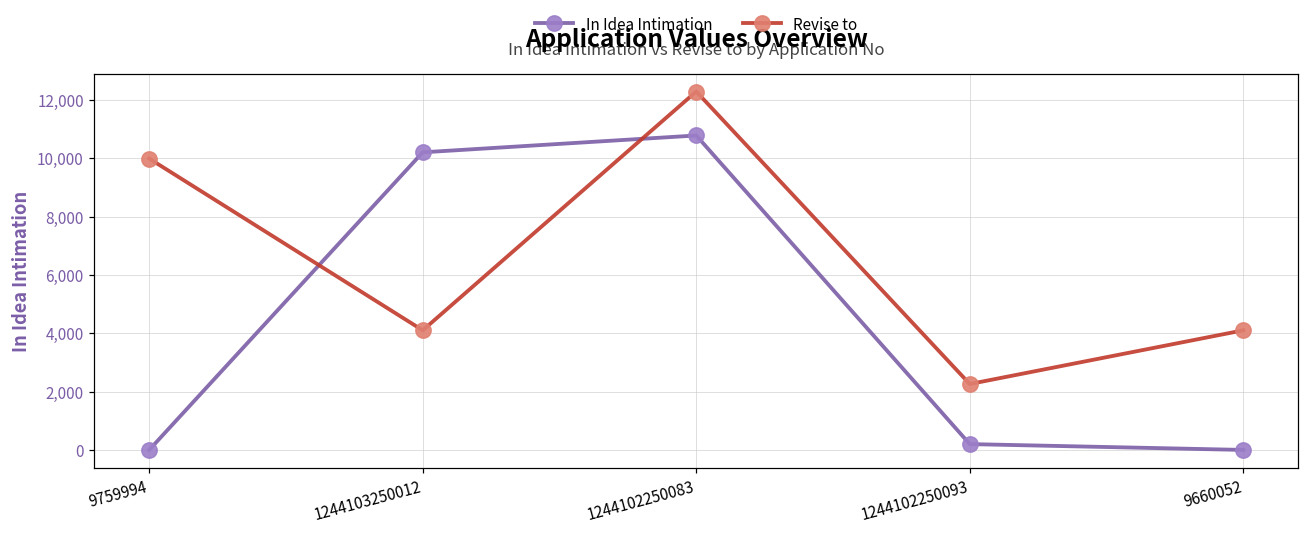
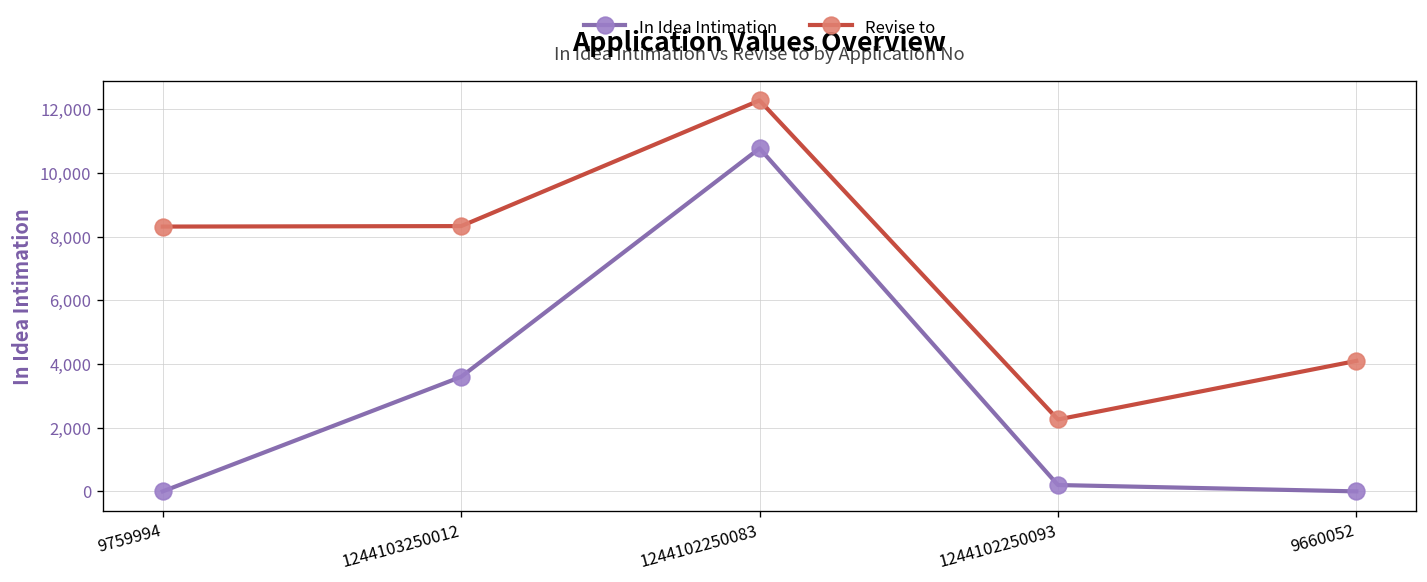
  {
    "In Idea Intimation": {
      "9759994": "0",
-     "1244103250012": "10,200",
+     "1244103250012": "3,600",
      "1244102250083": "10,800",
      "1244102250093": "200",
      "9660052": "0"
    },
    "Revise to": {
-     "9759994": "10,000",
-     "1244103250012": "4,100",
+     "9759994": "8,300",
+     "1244103250012": "8,300",
      "1244102250083": "12,300",
      "1244102250093": "2,300",
      "9660052": "4,100"
    }
  }
